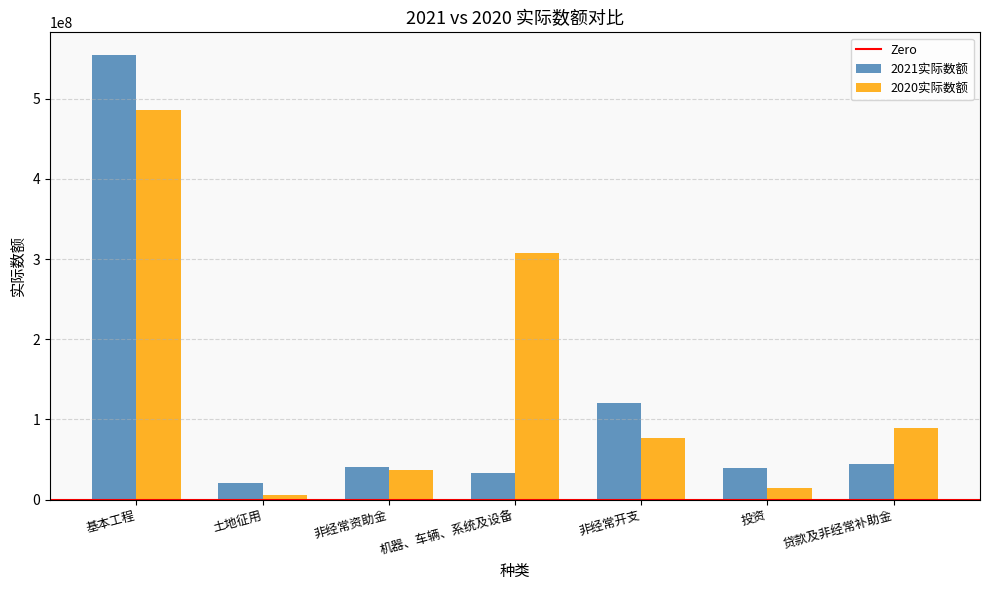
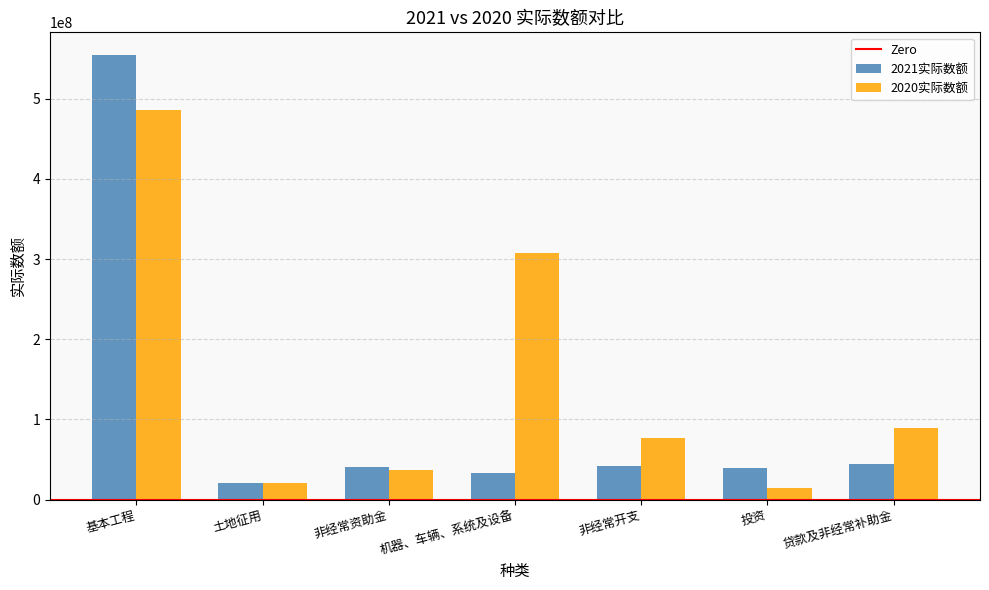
  {
    "2021实际数额": {
      "基本工程": 560000000,
      "土地征用": 20000000,
      "非经常资助金": 40000000,
      "机器、车辆、系统及设备": 30000000,
-     "非经常开支": 120000000,
+     "非经常开支": 40000000,
      "投资": 40000000,
      "贷款及非经常补助金": 40000000
    },
    "2020实际数额": {
      "基本工程": 490000000,
-     "土地征用": 10000000,
+     "土地征用": 20000000,
      "非经常资助金": 40000000,
      "机器、车辆、系统及设备": 310000000,
      "非经常开支": 80000000,
      "投资": 10000000,
      "贷款及非经常补助金": 90000000
    }
  }
